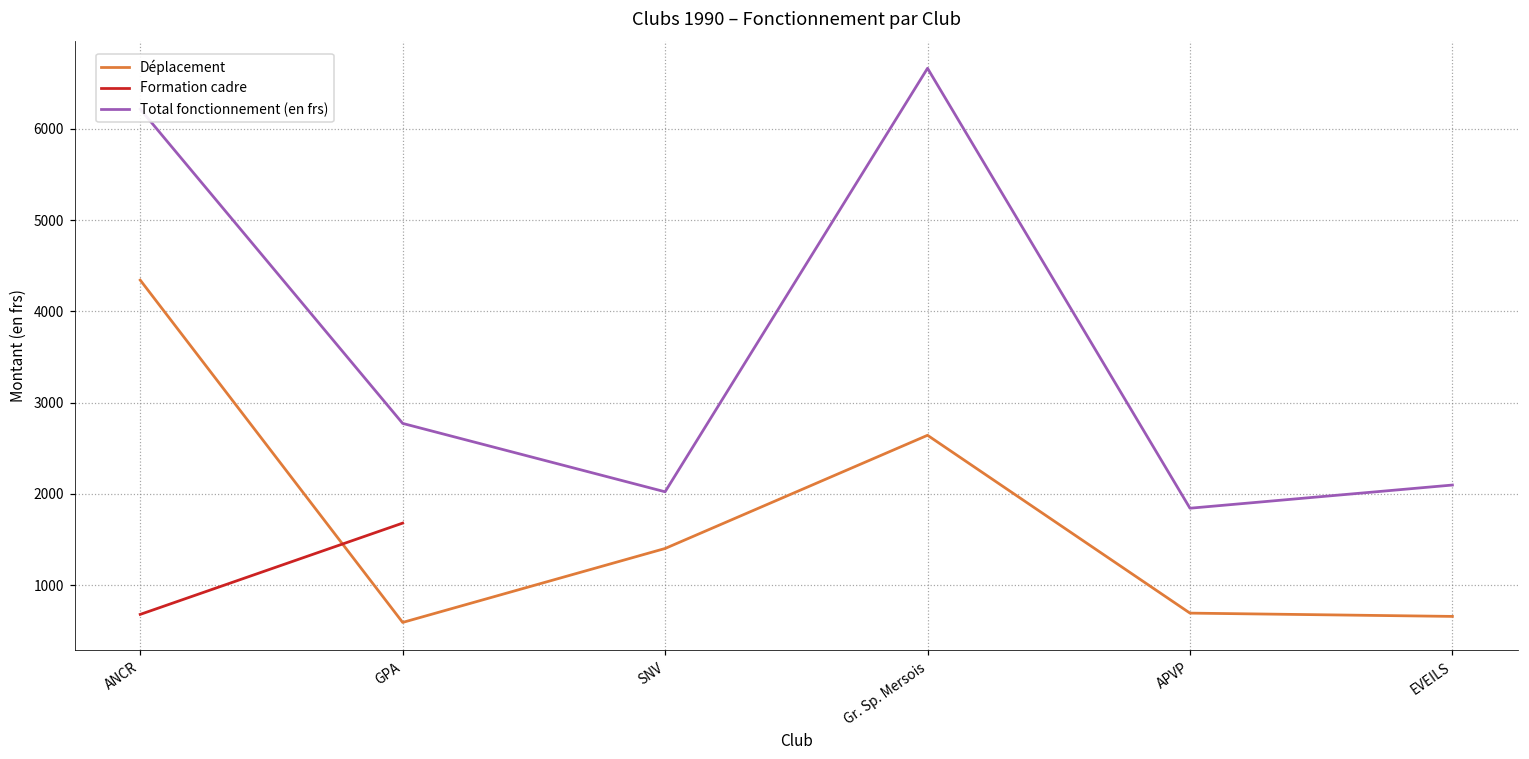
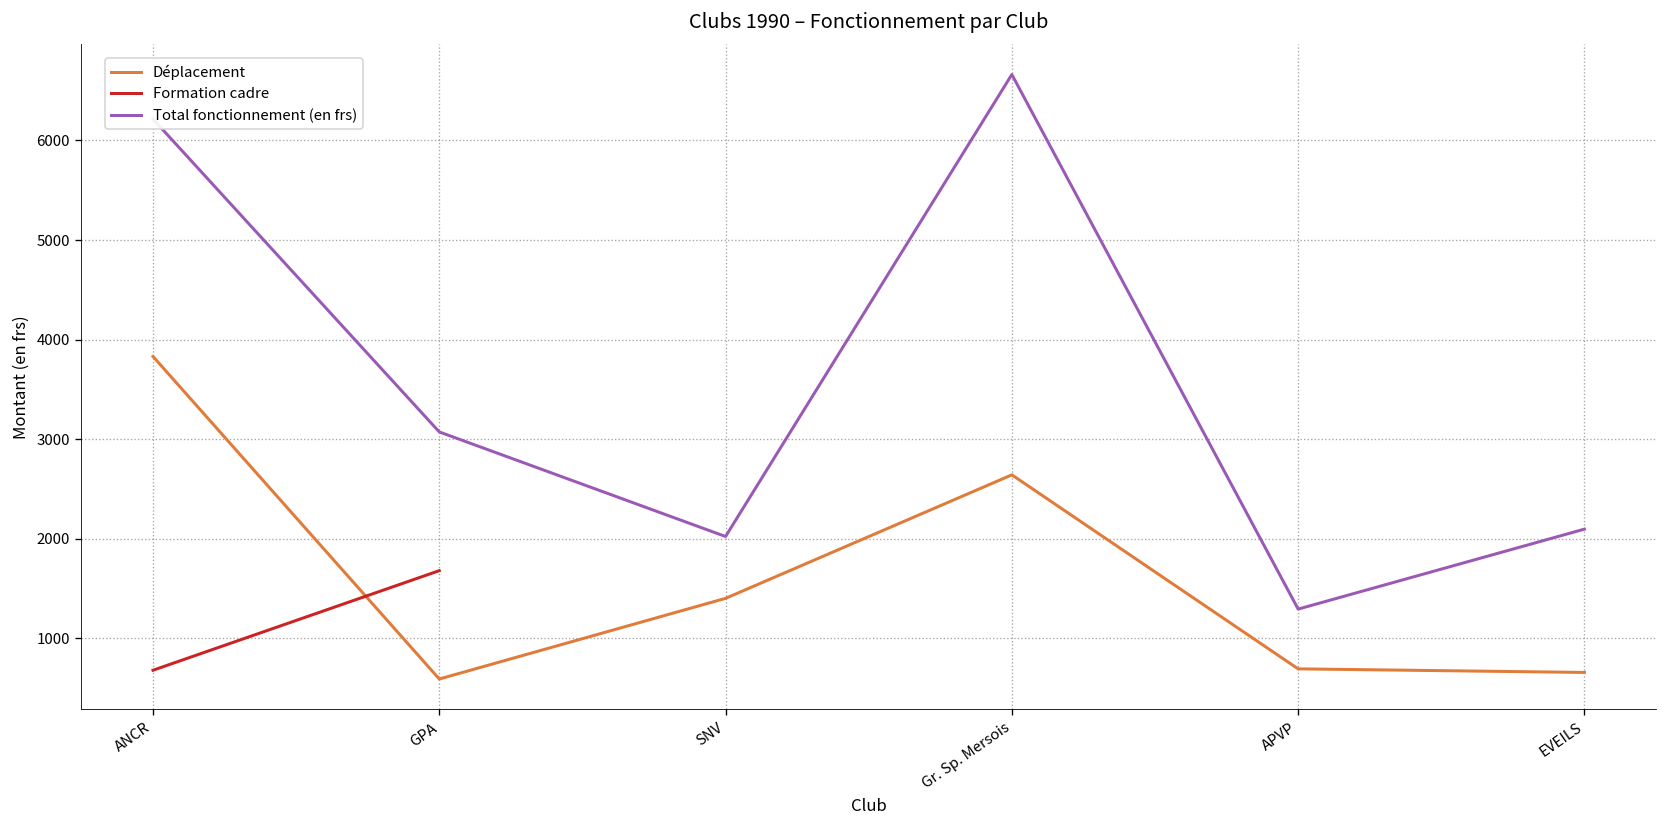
  {
    "Déplacement": {
-     "ANCR": 4300,
+     "ANCR": 3800,
      "GPA": 600,
      "SNV": 1400,
      "Gr. Sp. Mersois": 2600,
      "APVP": 700,
      "EVEILS": 700
    },
    "Formation cadre": {
      "ANCR": 700,
      "GPA": 1700,
      "Gr. Sp. Mersois": 3500,
      "EVEILS": 1200
    },
    "Total fonctionnement (en frs)": {
-     "GPA": 2800,
+     "GPA": 3100,
      "SNV": 2000,
      "Gr. Sp. Mersois": 6700,
-     "APVP": 1800,
+     "APVP": 1300,
      "EVEILS": 2100
    }
  }
